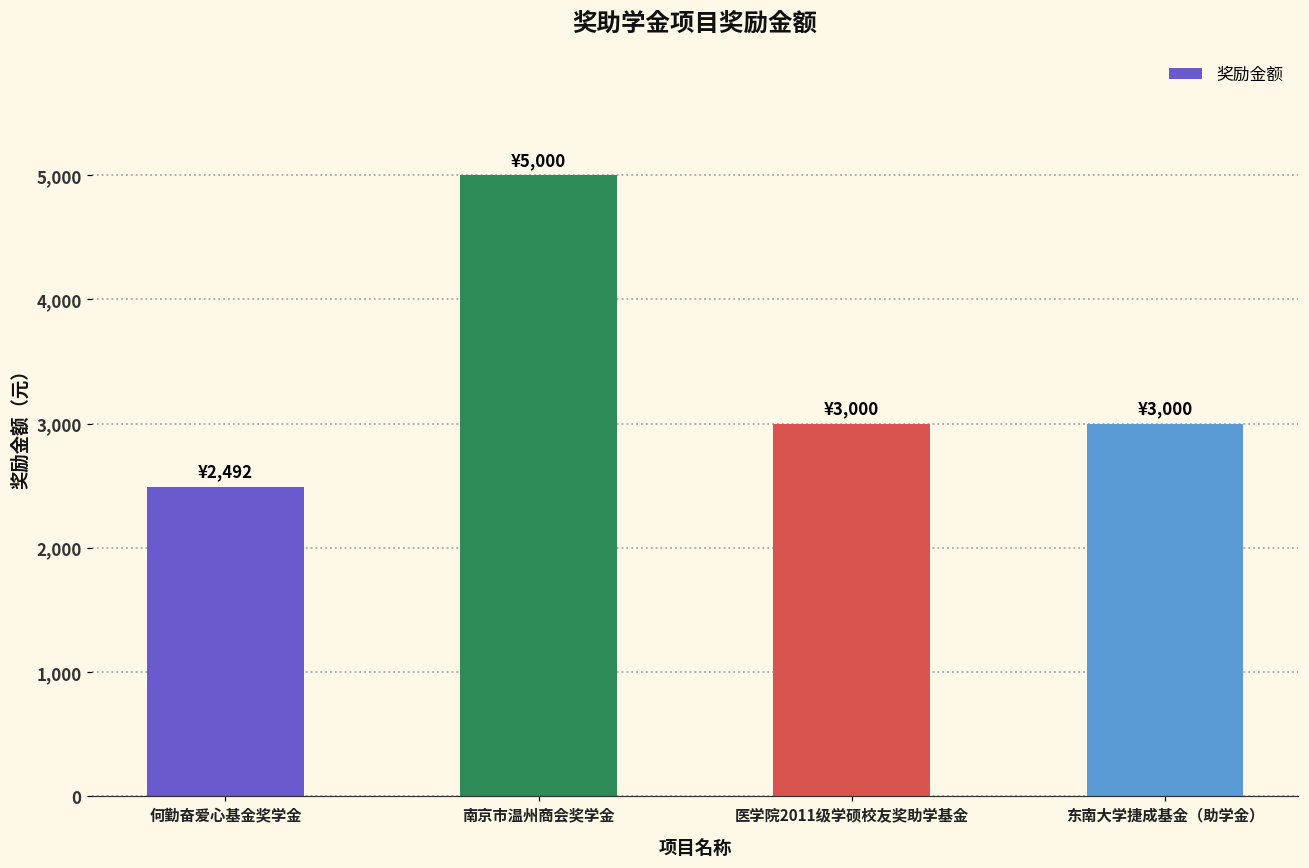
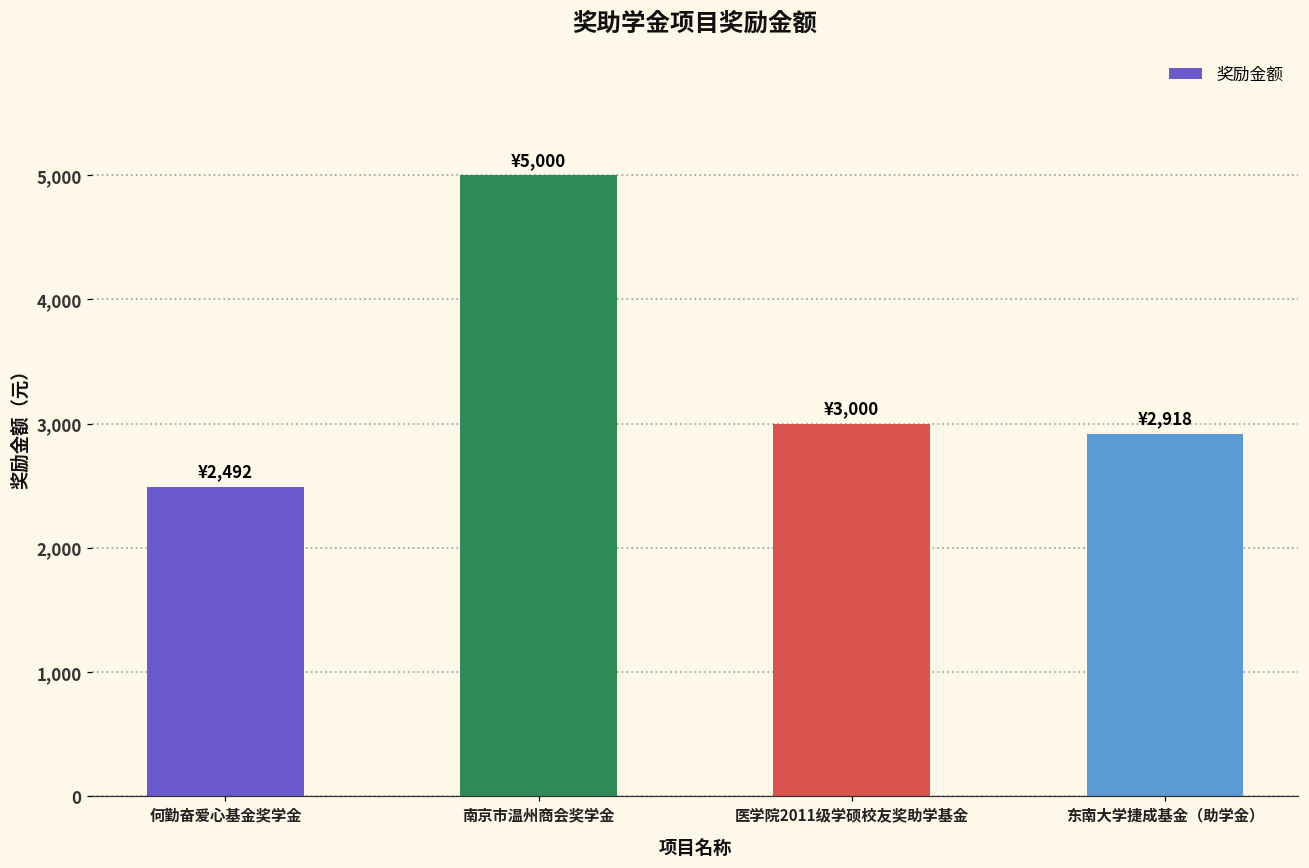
  {
    "何勤奋爱心基金奖学金": "¥2,492",
    "南京市温州商会奖学金": "¥5,000",
    "医学院2011级学硕校友奖助学基金": "¥3,000",
-   "东南大学捷成基金（助学金）": "¥3,000"
+   "东南大学捷成基金（助学金）": "¥2,918"
  }
